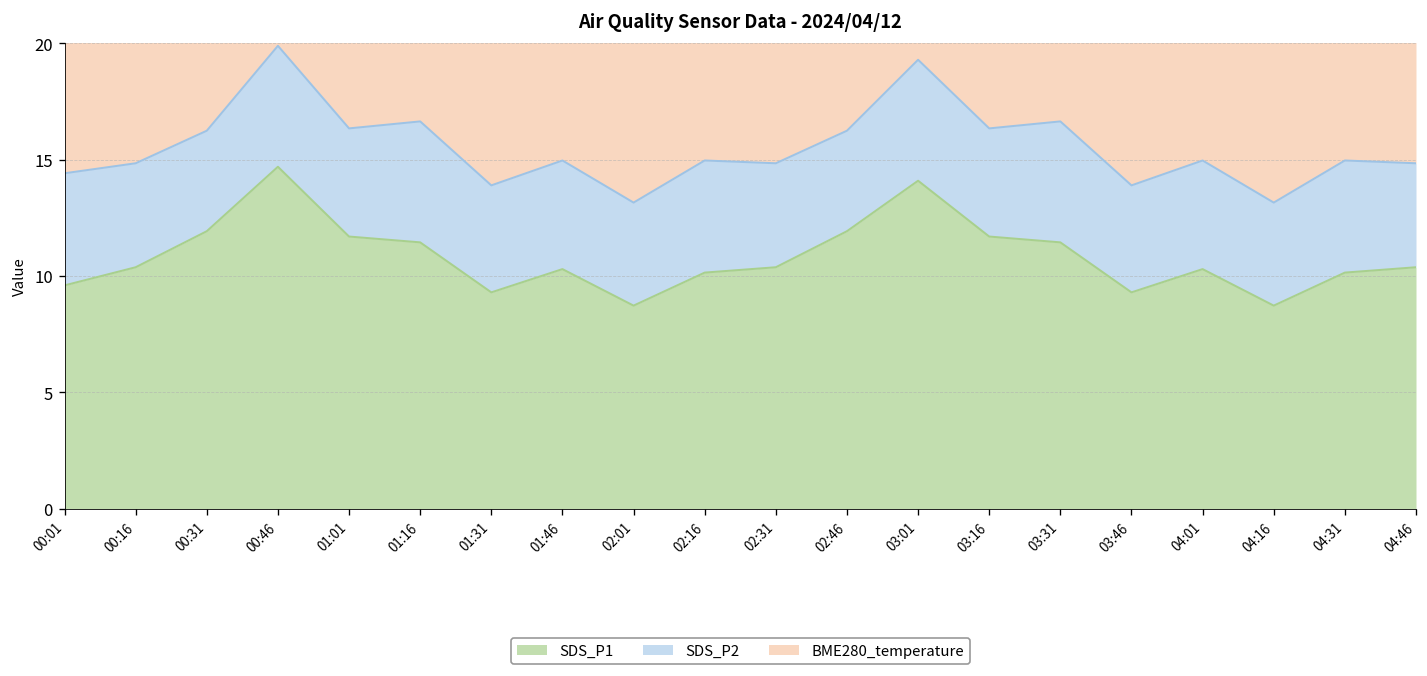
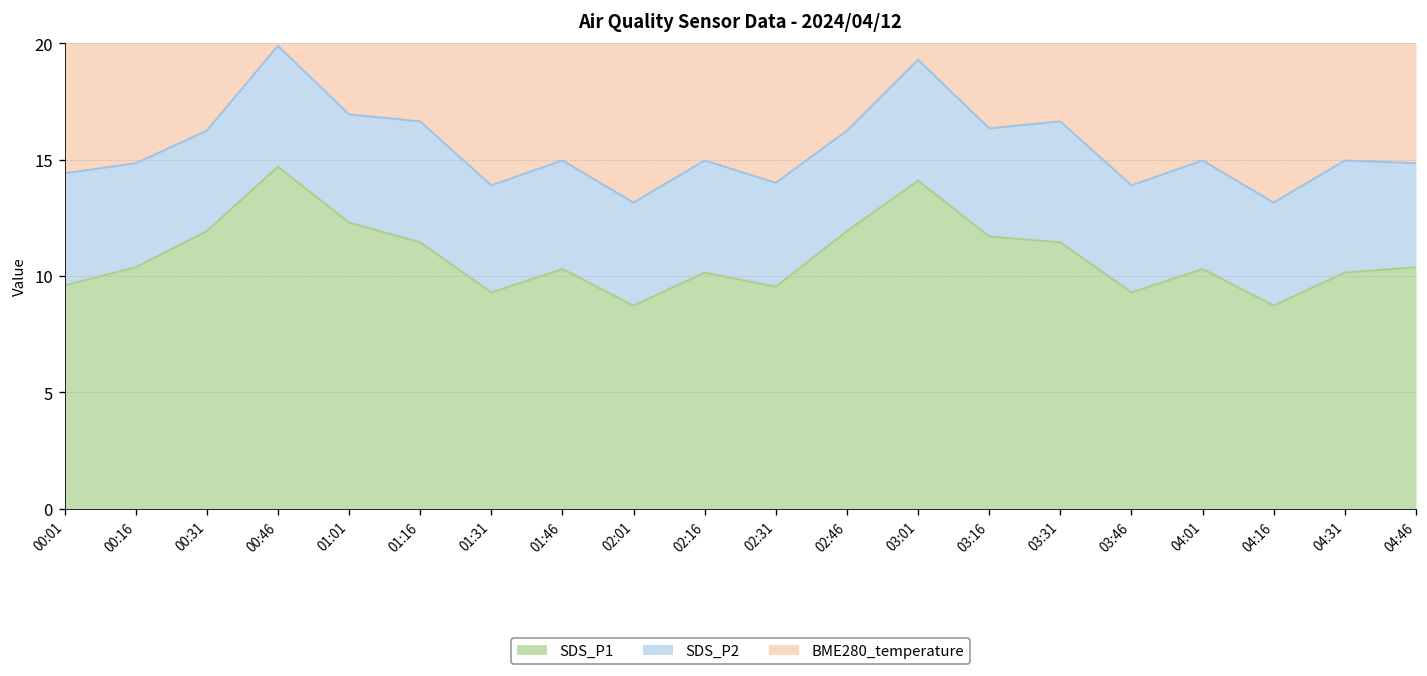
  {
    "SDS_P1": {
      "00:01": 9.6,
      "00:16": 10.4,
      "00:31": 11.9,
      "00:46": 14.7,
-     "01:01": 11.7,
+     "01:01": 12.3,
      "01:16": 11.5,
      "01:31": 9.3,
      "01:46": 10.3,
      "02:01": 8.7,
      "02:16": 10.2,
-     "02:31": 10.4,
+     "02:31": 9.5,
      "02:46": 11.9,
      "03:01": 14.1,
      "03:16": 11.7,
      "03:31": 11.5,
      "03:46": 9.3,
      "04:01": 10.3,
      "04:16": 8.7,
      "04:31": 10.2,
      "04:46": 10.4
    },
    "SDS_P2": {
      "00:01": 4.8,
      "00:16": 4.5,
      "00:31": 4.3,
      "00:46": 5.2,
      "01:01": 4.7,
      "01:16": 5.2,
      "01:31": 4.6,
      "01:46": 4.7,
      "02:01": 4.4,
      "02:16": 4.8,
      "02:31": 4.5,
      "02:46": 4.3,
      "03:01": 5.2,
      "03:16": 4.7,
      "03:31": 5.2,
      "03:46": 4.6,
      "04:01": 4.7,
      "04:16": 4.4,
      "04:31": 4.8,
      "04:46": 4.5
    }
  }
